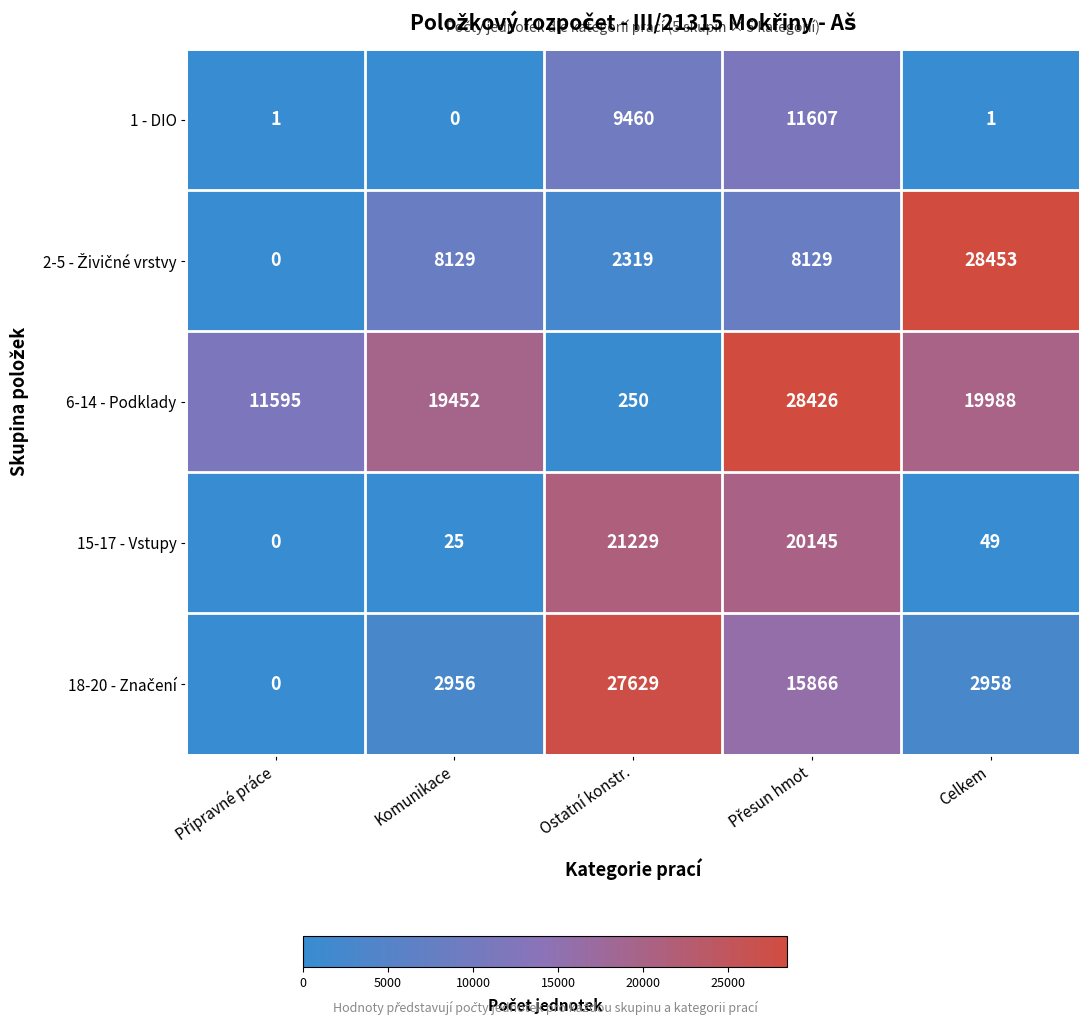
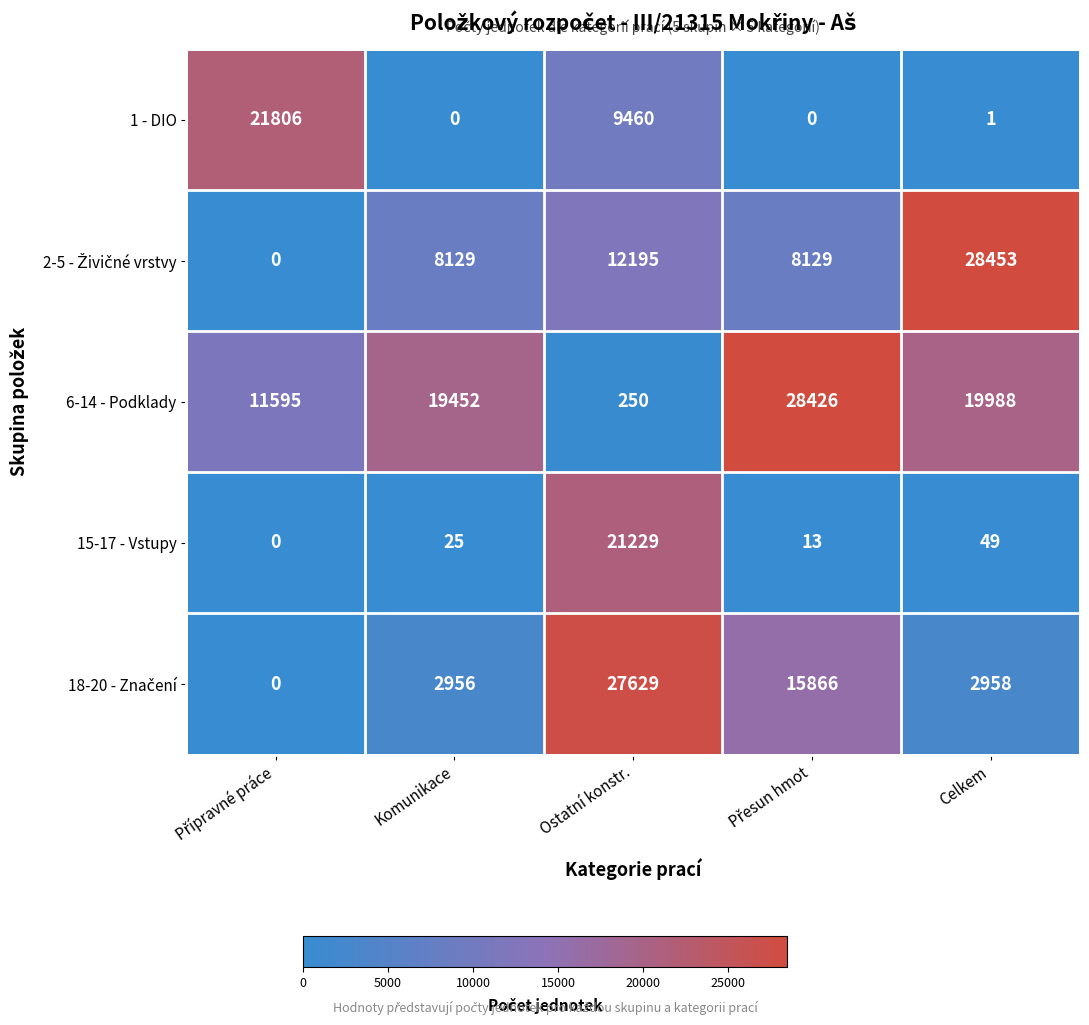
  {
    "1 - DIO": {
-     "Přípravné práce": 1,
+     "Přípravné práce": 21806,
      "Komunikace": 0,
      "Ostatní konstr.": 9460,
-     "Přesun hmot": 11607,
+     "Přesun hmot": 0,
      "Celkem": 1
    },
    "2-5 - Živičné vrstvy": {
      "Přípravné práce": 0,
      "Komunikace": 8129,
-     "Ostatní konstr.": 2319,
+     "Ostatní konstr.": 12195,
      "Přesun hmot": 8129,
      "Celkem": 28453
    },
    "6-14 - Podklady": {
      "Přípravné práce": 11595,
      "Komunikace": 19452,
      "Ostatní konstr.": 250,
      "Přesun hmot": 28426,
      "Celkem": 19988
    },
    "15-17 - Vstupy": {
      "Přípravné práce": 0,
      "Komunikace": 25,
      "Ostatní konstr.": 21229,
-     "Přesun hmot": 20145,
+     "Přesun hmot": 13,
      "Celkem": 49
    },
    "18-20 - Značení": {
      "Přípravné práce": 0,
      "Komunikace": 2956,
      "Ostatní konstr.": 27629,
      "Přesun hmot": 15866,
      "Celkem": 2958
    }
  }
